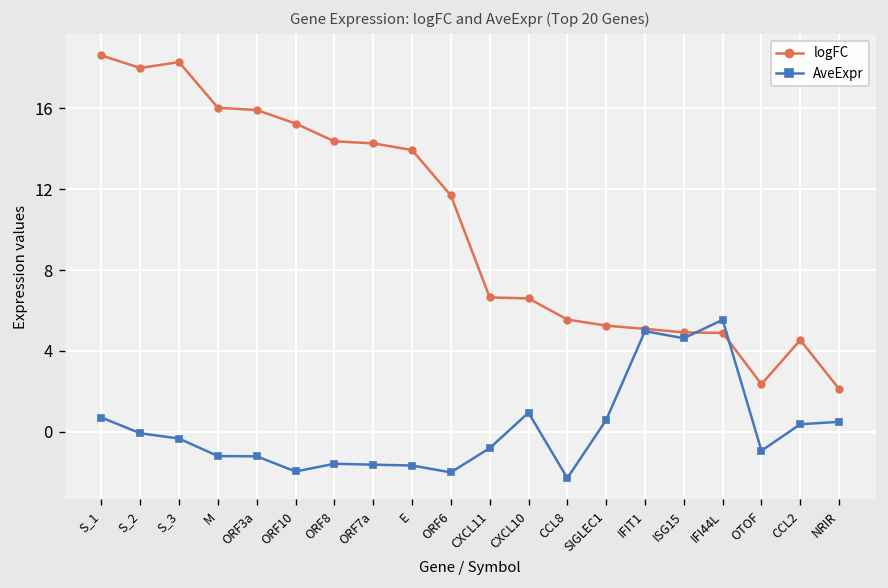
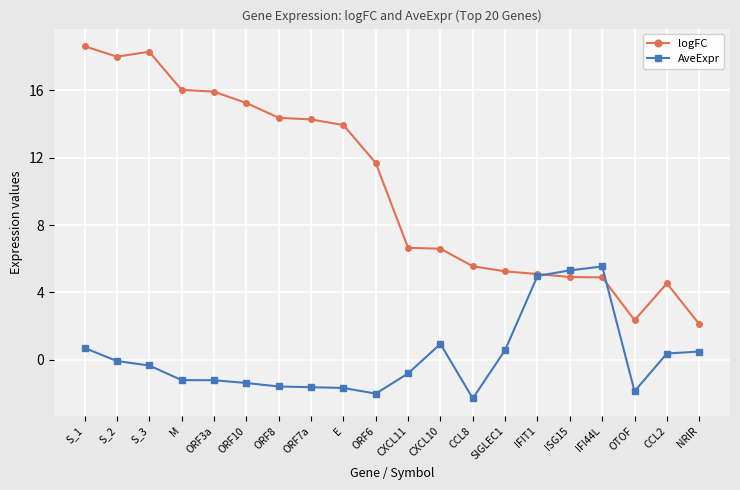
  {
    "logFC": {
      "S_1": 18.6,
      "S_2": 18.0,
      "S_3": 18.3,
      "M": 16.0,
      "ORF3a": 15.9,
      "ORF10": 15.3,
      "ORF8": 14.4,
      "ORF7a": 14.3,
      "E": 13.9,
      "ORF6": 11.7,
      "CXCL11": 6.6,
      "CXCL10": 6.6,
      "CCL8": 5.6,
      "SIGLEC1": 5.2,
      "ISG15": 4.9,
      "IFI44L": 4.9,
      "OTOF": 2.4,
      "CCL2": 4.5,
      "NRIR": 2.1
    },
    "AveExpr": {
      "S_1": 0.7,
      "S_2": -0.1,
      "S_3": -0.3,
      "M": -1.2,
      "ORF3a": -1.2,
-     "ORF10": -2.0,
+     "ORF10": -1.4,
      "ORF8": -1.6,
      "ORF7a": -1.6,
      "E": -1.7,
      "ORF6": -2.0,
      "CXCL11": -0.8,
      "CXCL10": 0.9,
      "CCL8": -2.3,
      "SIGLEC1": 0.6,
-     "ISG15": 4.6,
+     "ISG15": 5.3,
      "IFI44L": 5.5,
-     "OTOF": -0.9,
+     "OTOF": -1.9,
      "CCL2": 0.4,
      "NRIR": 0.5
    }
  }
